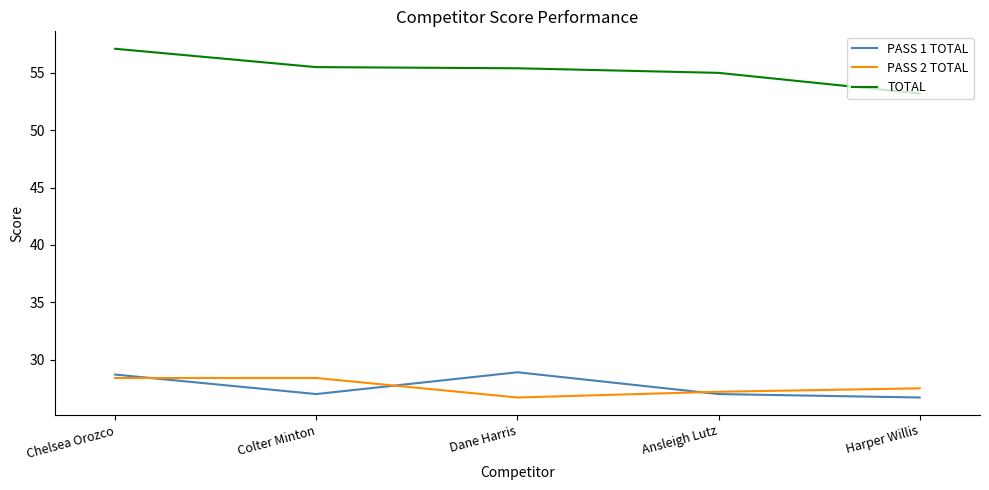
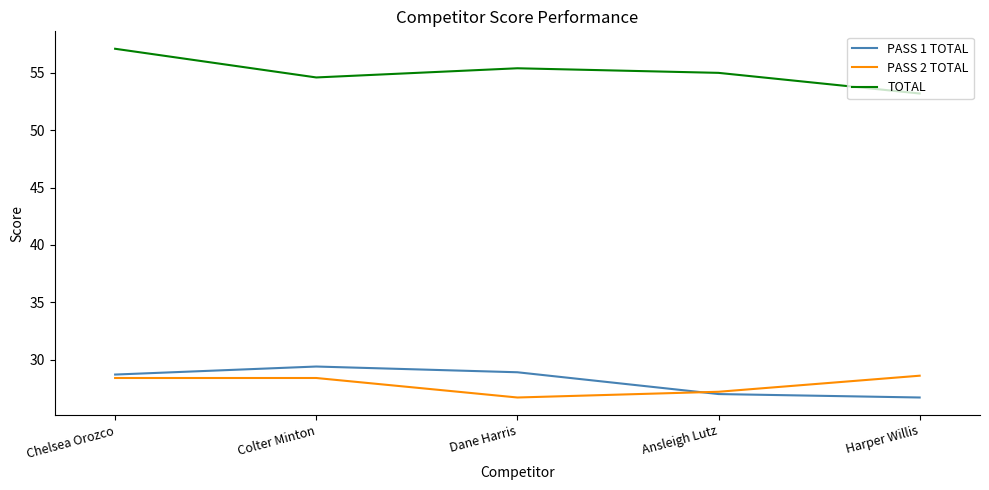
  {
    "PASS 1 TOTAL": {
      "Chelsea Orozco": 28.7,
-     "Colter Minton": 27.0,
+     "Colter Minton": 29.4,
      "Dane Harris": 28.9,
      "Harper Willis": 26.7
    },
    "PASS 2 TOTAL": {
      "Chelsea Orozco": 28.4,
      "Colter Minton": 28.4,
      "Dane Harris": 26.7,
-     "Harper Willis": 27.5
+     "Harper Willis": 28.6
    },
    "TOTAL": {
      "Chelsea Orozco": 57.1,
-     "Colter Minton": 55.5,
+     "Colter Minton": 54.6,
      "Dane Harris": 55.4,
      "Ansleigh Lutz": 55.0
    }
  }
